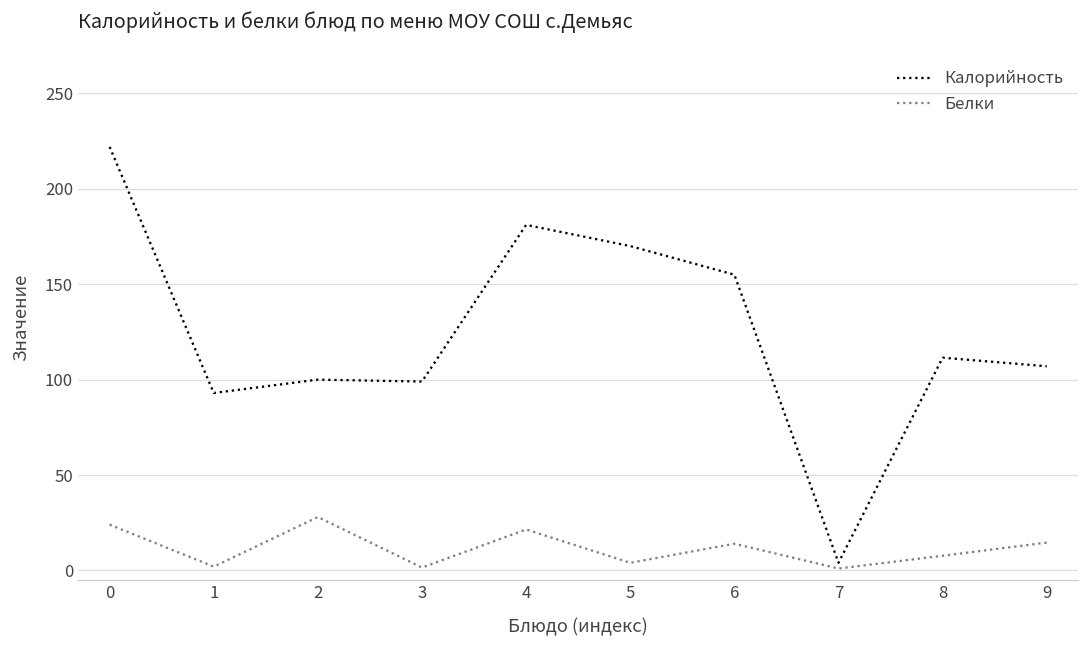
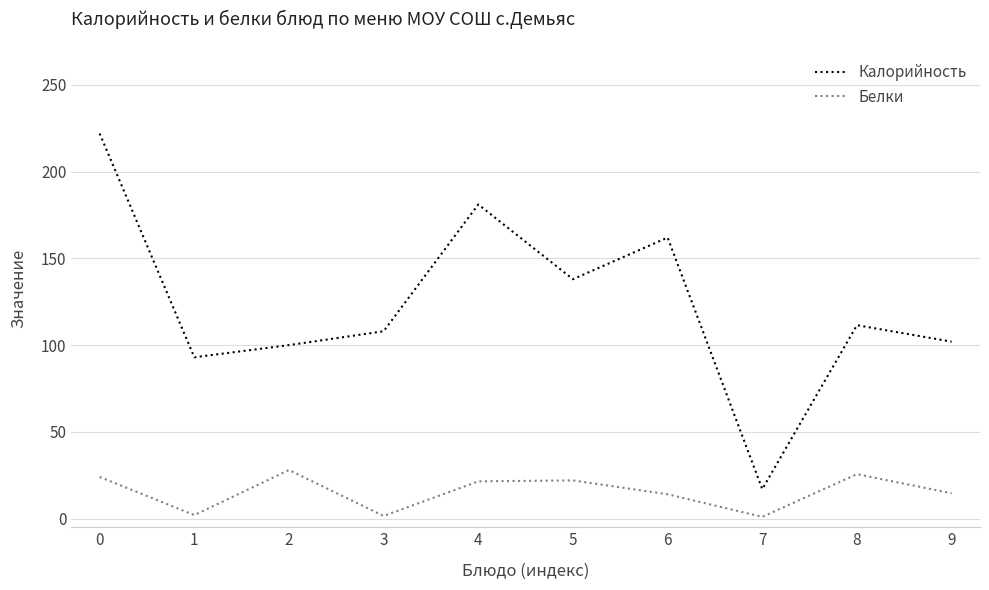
  {
    "Калорийность": {
      "0": 222,
      "1": 93,
      "2": 100,
-     "3": 99,
+     "3": 108,
      "4": 181,
-     "5": 170,
-     "6": 155,
-     "7": 4,
+     "5": 138,
+     "6": 162,
+     "7": 17,
      "8": 112,
-     "9": 107
+     "9": 102
    },
    "Белки": {
      "0": 24,
      "1": 2,
      "2": 28,
      "3": 2,
      "4": 21,
-     "5": 4,
+     "5": 22,
      "6": 14,
      "7": 1,
-     "8": 8,
+     "8": 26,
      "9": 15
    }
  }
